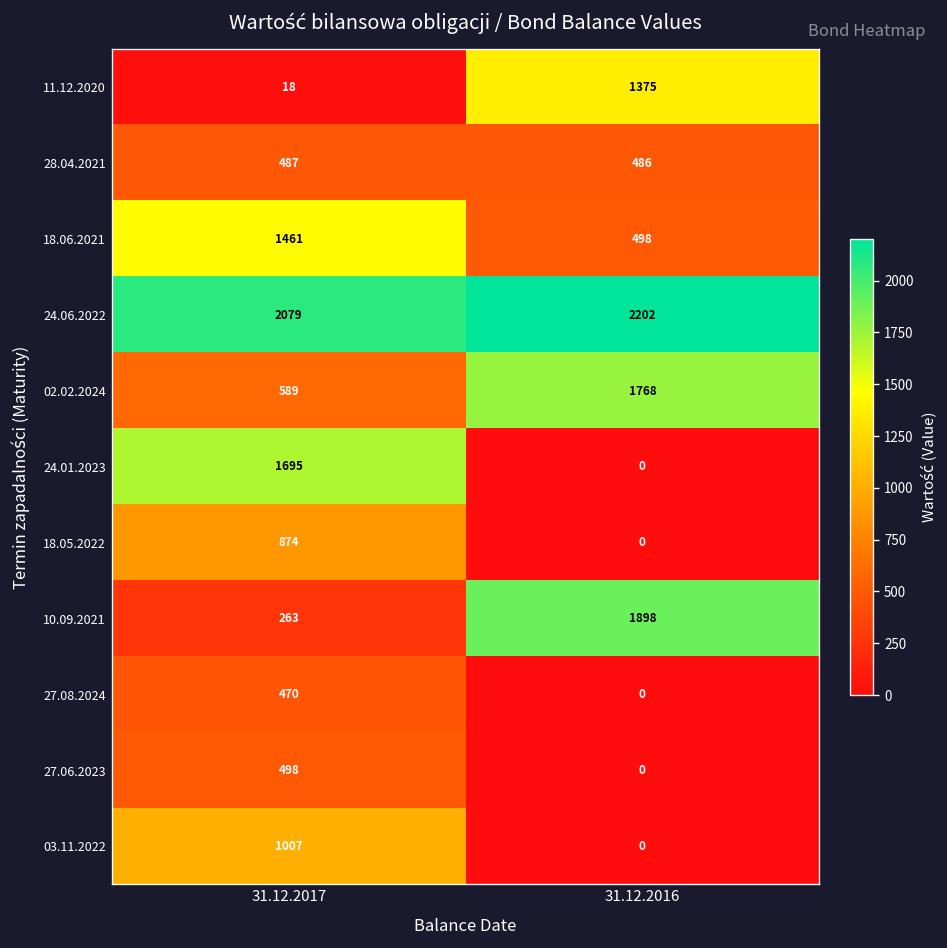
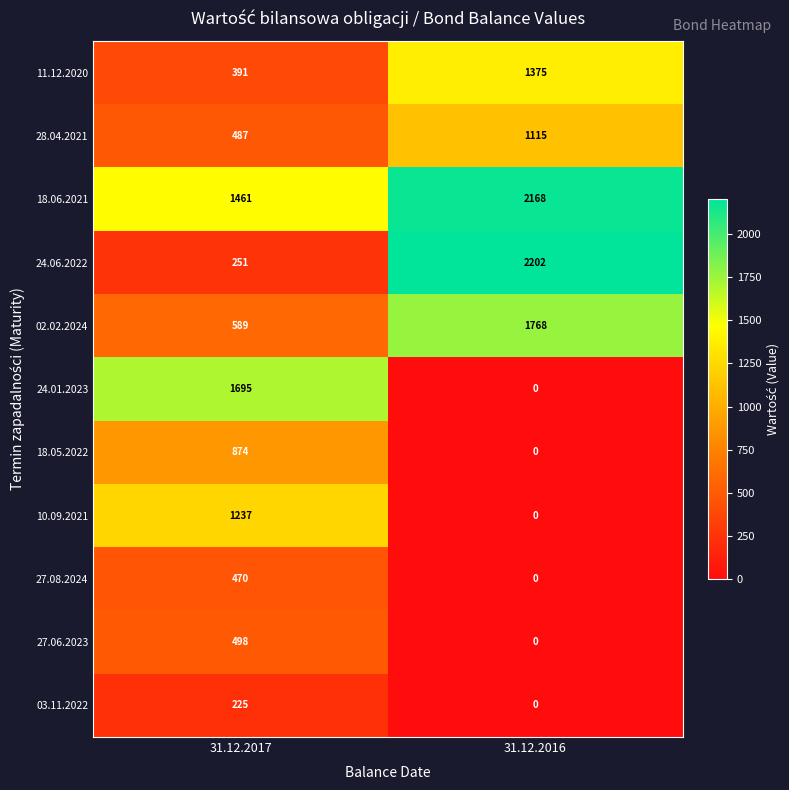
  {
    "11.12.2020": {
-     "31.12.2017": 18,
+     "31.12.2017": 391,
      "31.12.2016": 1375
    },
    "28.04.2021": {
      "31.12.2017": 487,
-     "31.12.2016": 486
+     "31.12.2016": 1115
    },
    "18.06.2021": {
      "31.12.2017": 1461,
-     "31.12.2016": 498
+     "31.12.2016": 2168
    },
    "24.06.2022": {
-     "31.12.2017": 2079,
+     "31.12.2017": 251,
      "31.12.2016": 2202
    },
    "02.02.2024": {
      "31.12.2017": 589,
      "31.12.2016": 1768
    },
    "24.01.2023": {
      "31.12.2017": 1695,
      "31.12.2016": 0
    },
    "18.05.2022": {
      "31.12.2017": 874,
      "31.12.2016": 0
    },
    "10.09.2021": {
-     "31.12.2017": 263,
-     "31.12.2016": 1898
+     "31.12.2017": 1237,
+     "31.12.2016": 0
    },
    "27.08.2024": {
      "31.12.2017": 470,
      "31.12.2016": 0
    },
    "27.06.2023": {
      "31.12.2017": 498,
      "31.12.2016": 0
    },
    "03.11.2022": {
-     "31.12.2017": 1007,
+     "31.12.2017": 225,
      "31.12.2016": 0
    }
  }
